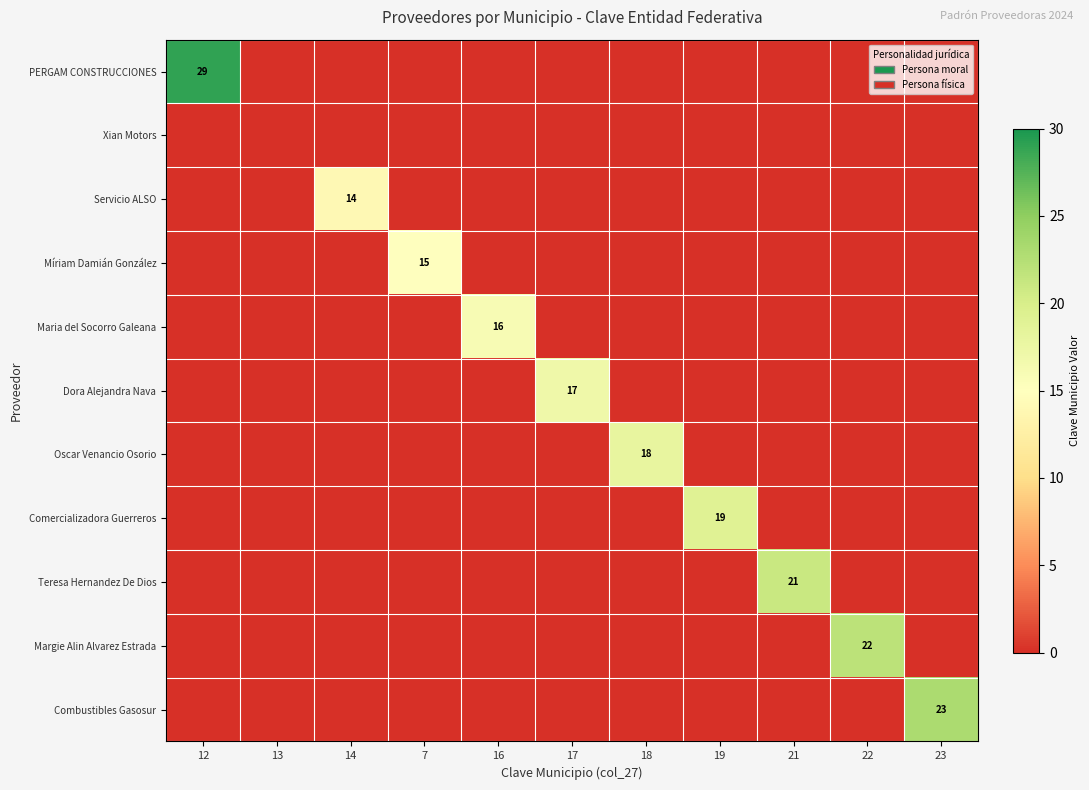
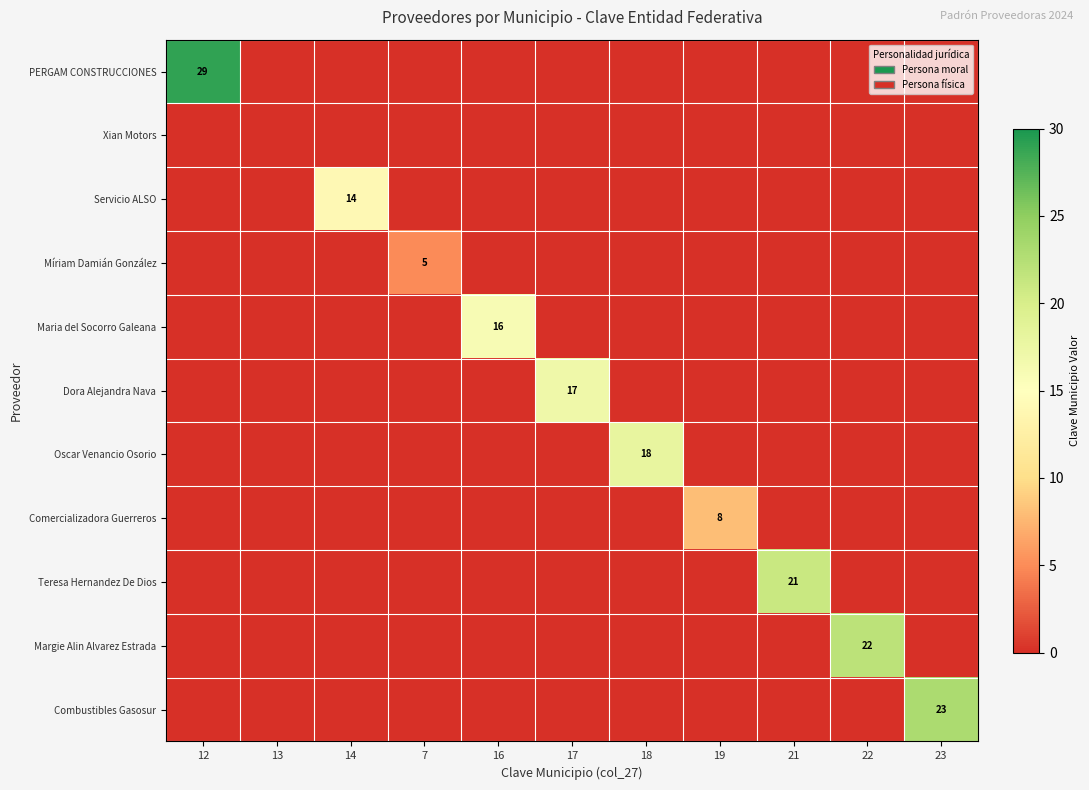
  {
    "PERGAM CONSTRUCCIONES": {
      "12": 29
    },
    "Servicio ALSO": {
      "14": 14
    },
    "Míriam Damián González": {
-     "7": 15
+     "7": 5
    },
    "Maria del Socorro Galeana": {
      "16": 16
    },
    "Dora Alejandra Nava": {
      "17": 17
    },
    "Oscar Venancio Osorio": {
      "18": 18
    },
    "Comercializadora Guerreros": {
-     "19": 19
+     "19": 8
    },
    "Teresa Hernandez De Dios": {
      "21": 21
    },
    "Margie Alin Alvarez Estrada": {
      "22": 22
    },
    "Combustibles Gasosur": {
      "23": 23
    }
  }
